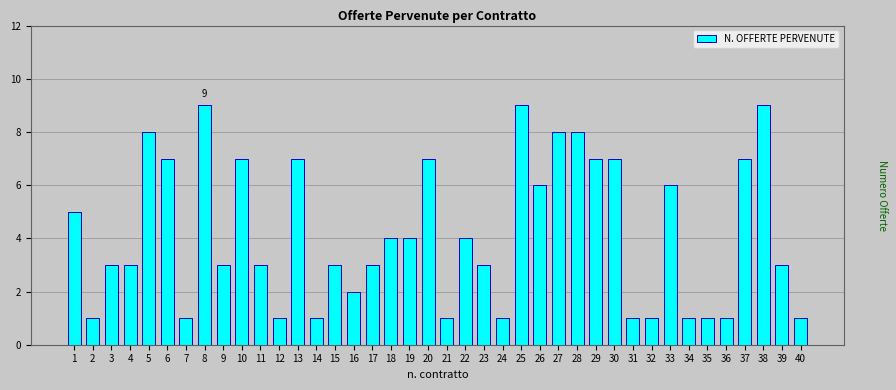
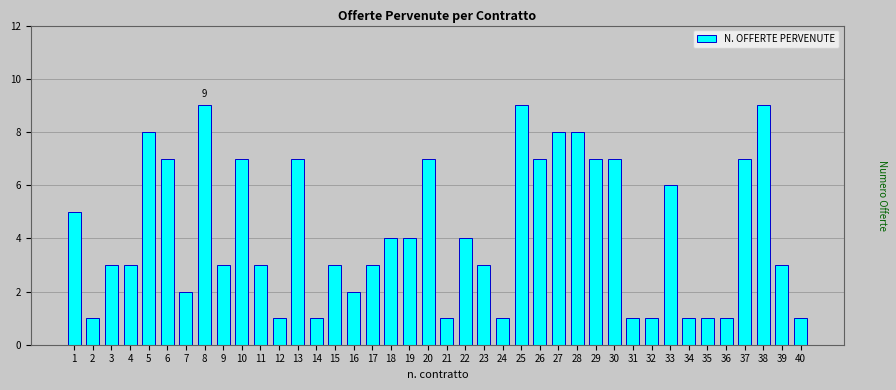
  {
    "1": 5,
    "2": 1,
    "3": 3,
    "4": 3,
    "5": 8,
    "6": 7,
-   "7": 1,
+   "7": 2,
    "9": 3,
    "10": 7,
    "11": 3,
    "12": 1,
    "13": 7,
    "14": 1,
    "15": 3,
    "16": 2,
    "17": 3,
    "18": 4,
    "19": 4,
    "20": 7,
    "21": 1,
    "22": 4,
    "23": 3,
    "24": 1,
    "25": 9,
-   "26": 6,
+   "26": 7,
    "27": 8,
    "28": 8,
    "29": 7,
    "30": 7,
    "31": 1,
    "32": 1,
    "33": 6,
    "34": 1,
    "35": 1,
    "36": 1,
    "37": 7,
    "38": 9,
    "39": 3,
    "40": 1
  }
